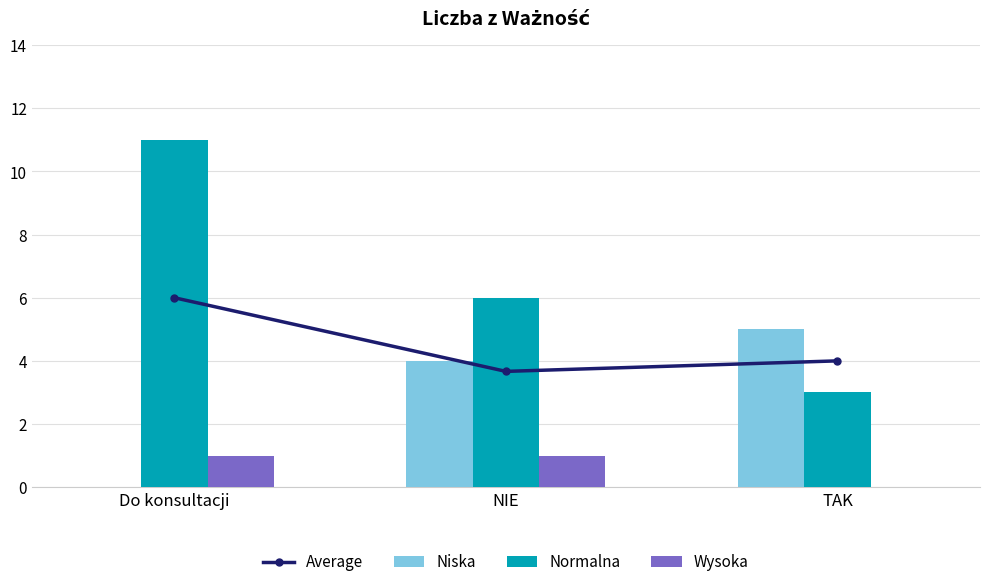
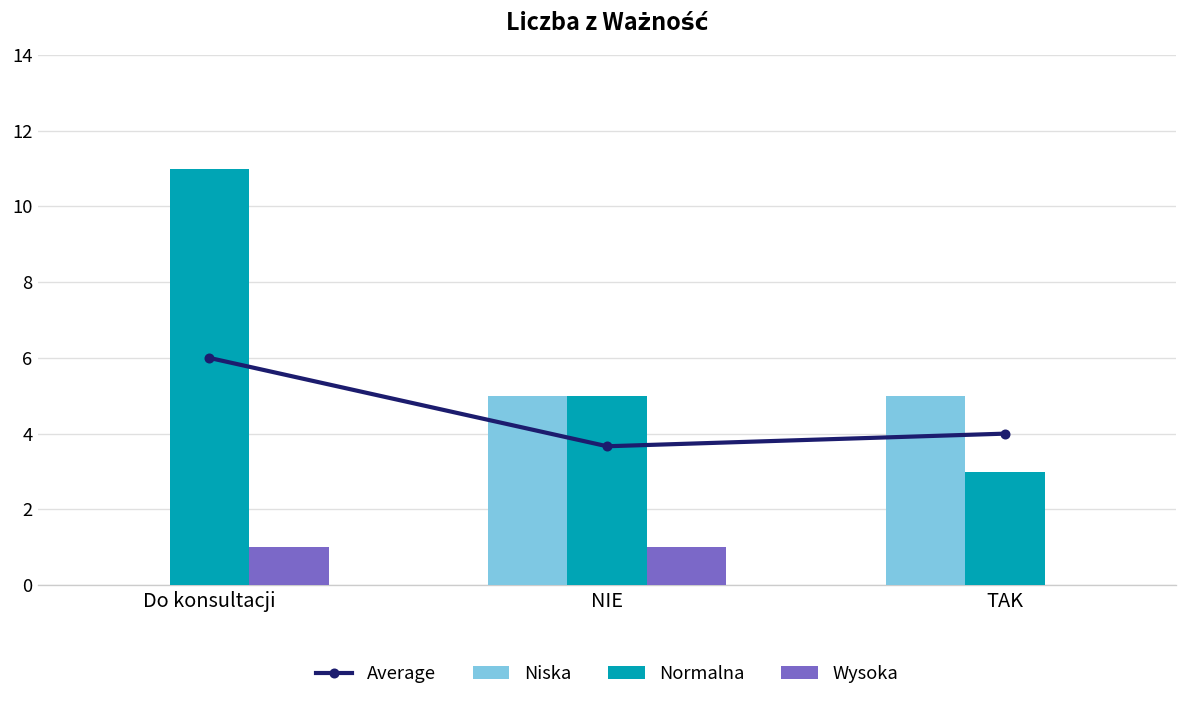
  {
    "Niska": {
      "Do konsultacji": 0,
-     "NIE": 4,
+     "NIE": 5,
      "TAK": 5
    },
    "Average": {
      "Do konsultacji": 6,
      "NIE": 3.7,
      "TAK": 4
    },
    "Normalna": {
      "Do konsultacji": 11,
-     "NIE": 6,
+     "NIE": 5,
      "TAK": 3
    },
    "Wysoka": {
      "Do konsultacji": 1,
      "NIE": 1,
      "TAK": 0
    }
  }
